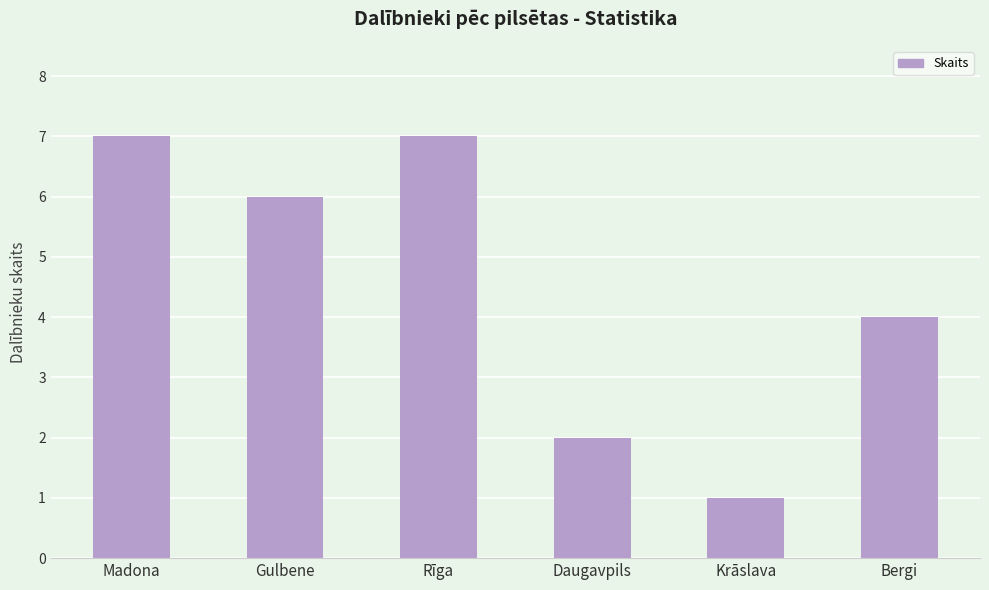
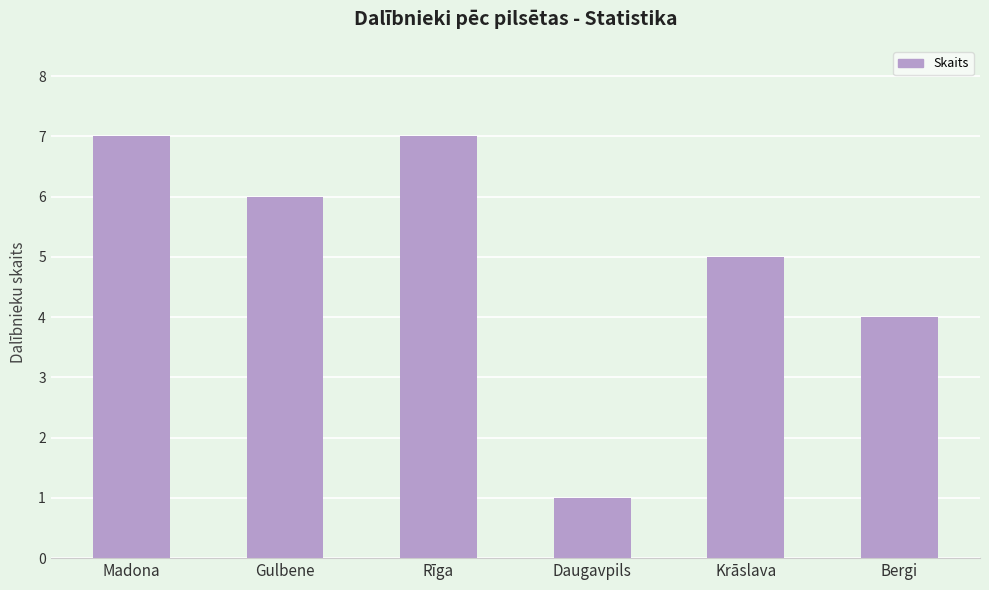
  {
    "Madona": 7,
    "Gulbene": 6,
    "Rīga": 7,
-   "Daugavpils": 2,
-   "Krāslava": 1,
+   "Daugavpils": 1,
+   "Krāslava": 5,
    "Bergi": 4
  }
